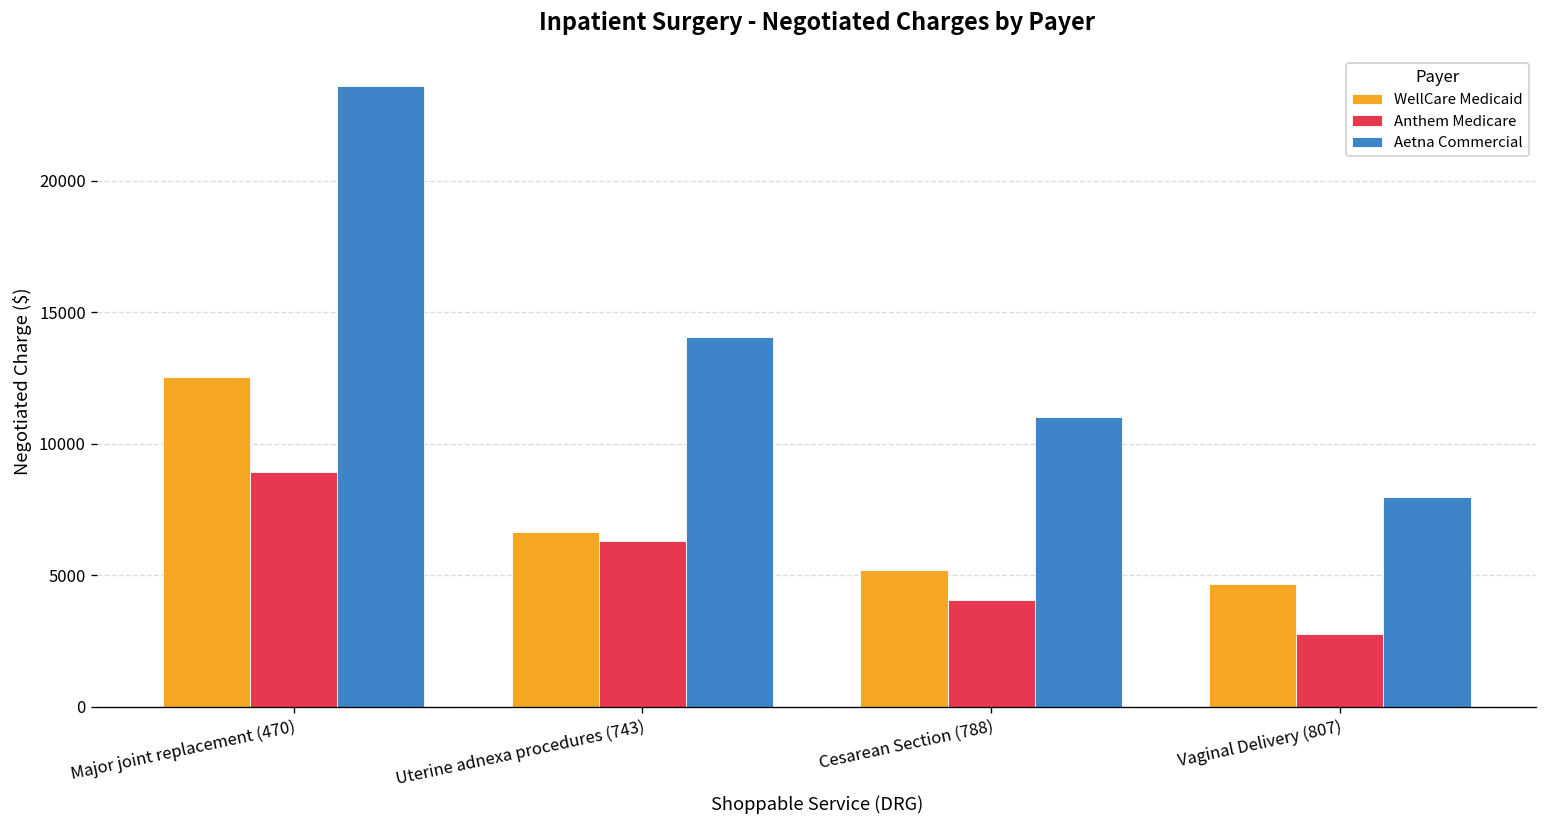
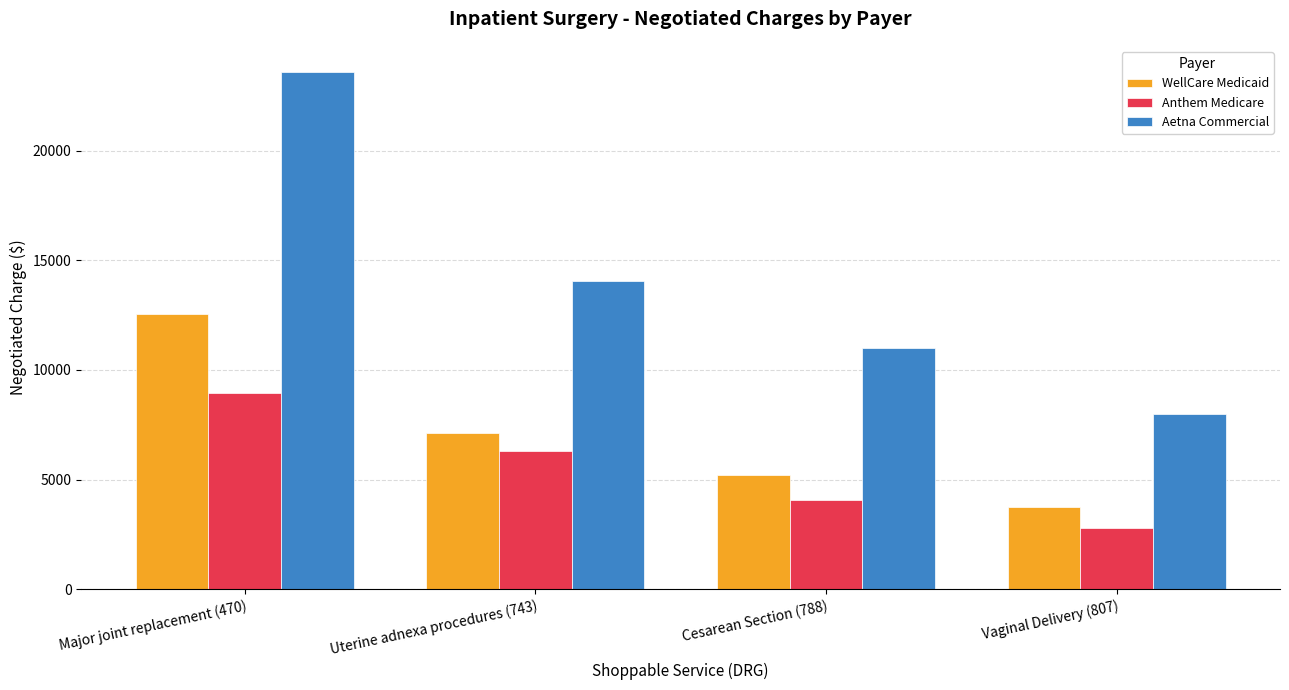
  {
    "WellCare Medicaid": {
      "Major joint replacement (470)": 12600,
-     "Uterine adnexa procedures (743)": 6600,
+     "Uterine adnexa procedures (743)": 7100,
      "Cesarean Section (788)": 5200,
-     "Vaginal Delivery (807)": 4700
+     "Vaginal Delivery (807)": 3800
    },
    "Anthem Medicare": {
      "Major joint replacement (470)": 8900,
      "Uterine adnexa procedures (743)": 6300,
      "Cesarean Section (788)": 4100,
      "Vaginal Delivery (807)": 2800
    },
    "Aetna Commercial": {
      "Major joint replacement (470)": 23600,
      "Uterine adnexa procedures (743)": 14100,
      "Cesarean Section (788)": 11000,
      "Vaginal Delivery (807)": 8000
    }
  }
